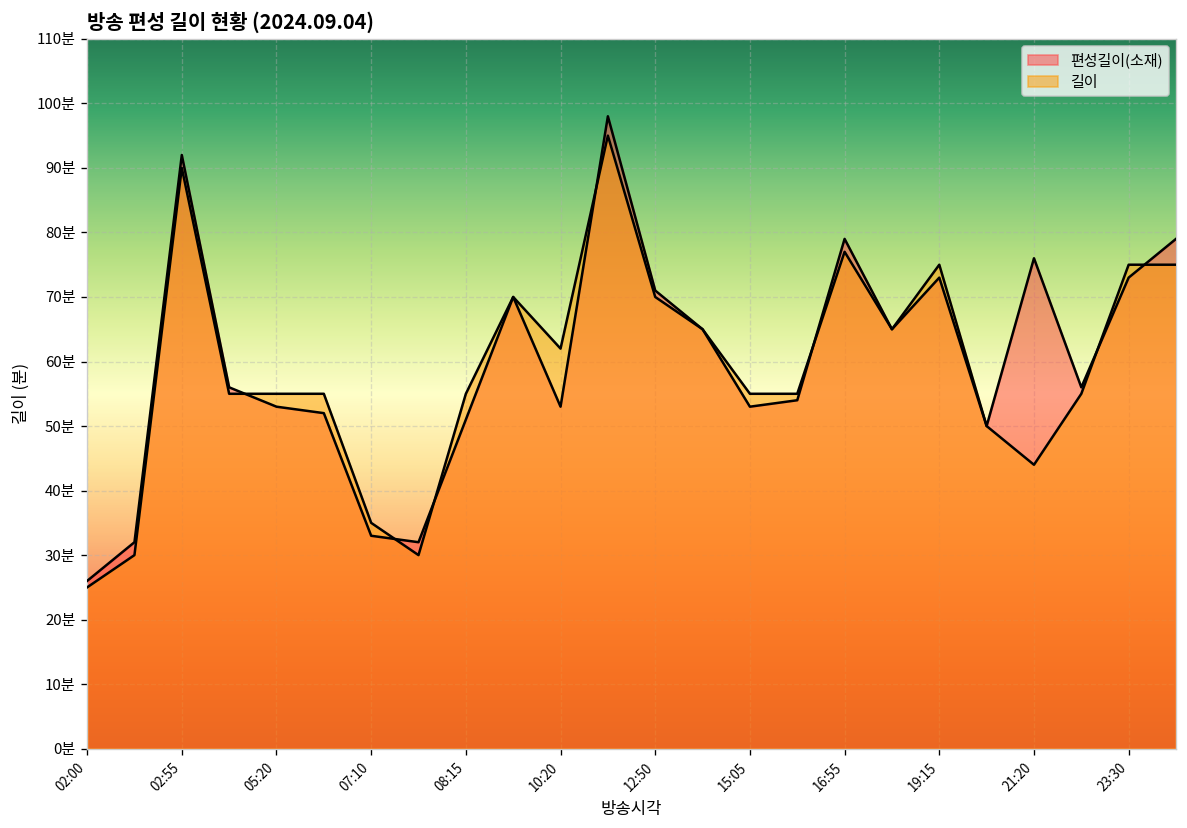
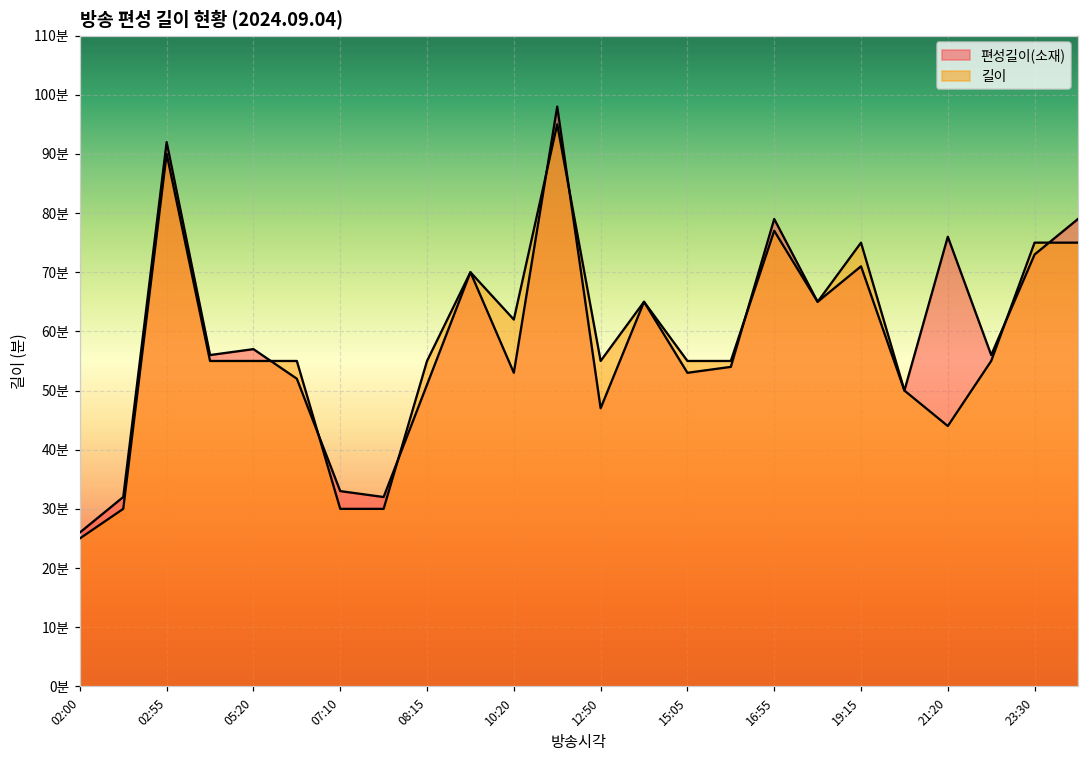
  {
    "편성길이(소재)": {
      "02:00": "26분",
      "02:55": "92분",
-     "05:20": "53분",
+     "05:20": "57분",
      "07:10": "33분",
      "08:15": "51분",
      "10:20": "53분",
-     "12:50": "71분",
+     "12:50": "47분",
      "15:05": "53분",
      "16:55": "79분",
-     "19:15": "73분",
+     "19:15": "71분",
      "21:20": "76분",
      "23:30": "73분"
    },
    "길이": {
      "02:00": "25분",
      "02:55": "90분",
      "05:20": "55분",
-     "07:10": "35분",
+     "07:10": "30분",
      "08:15": "55분",
      "10:20": "62분",
-     "12:50": "70분",
+     "12:50": "55분",
      "15:05": "55분",
      "16:55": "77분",
      "19:15": "75분",
      "21:20": "44분",
      "23:30": "75분"
    }
  }
